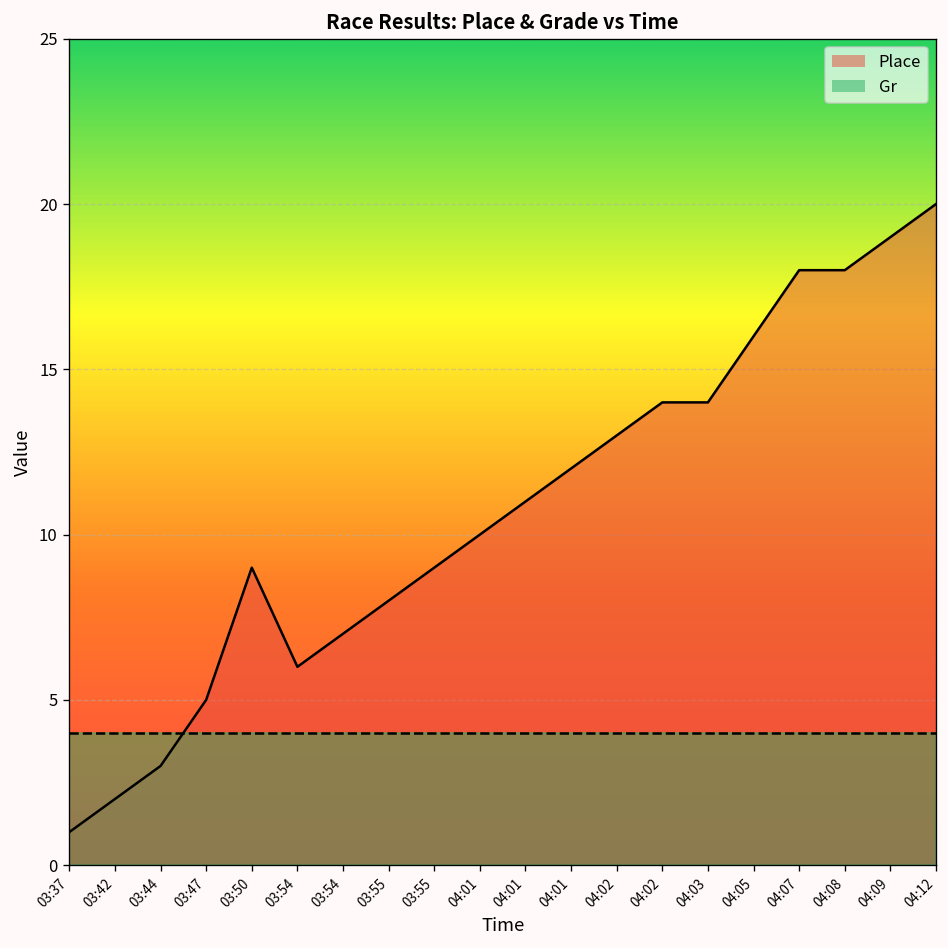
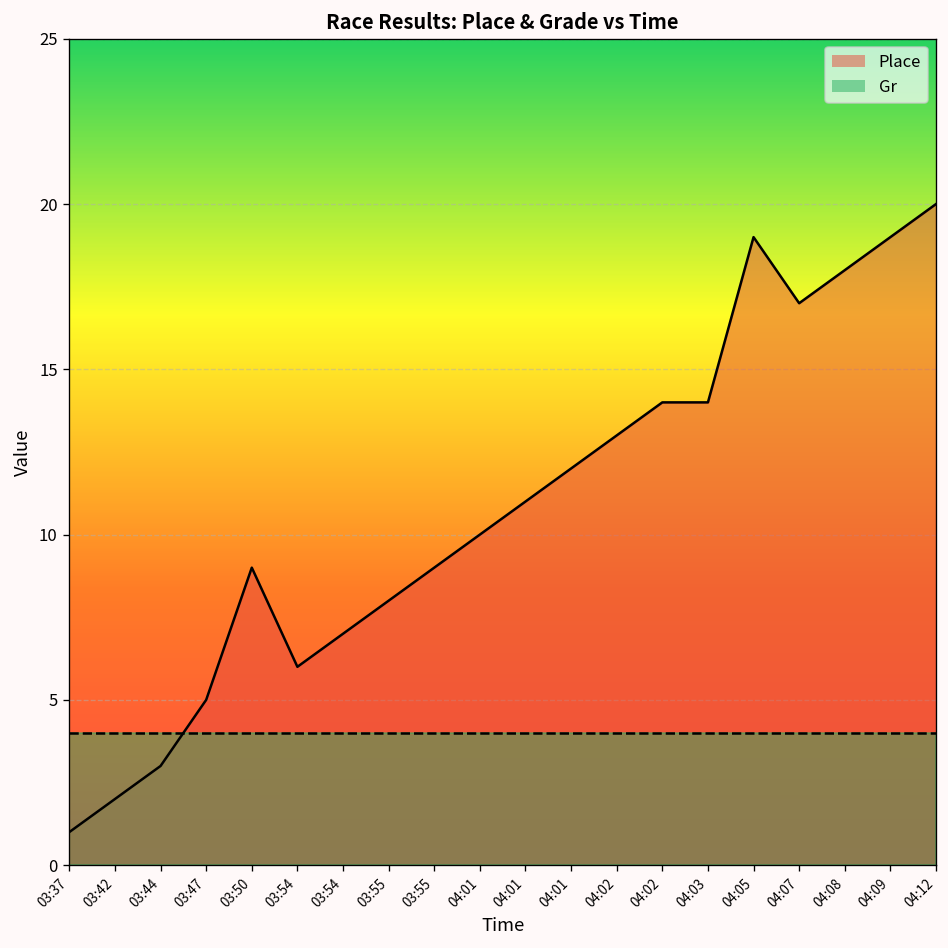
  {
    "Place": {
      "03:37": 1,
      "03:42": 2,
      "03:44": 3,
      "03:47": 5,
      "03:50": 9,
      "04:03": 14,
-     "04:05": 16,
-     "04:07": 18,
+     "04:05": 19,
+     "04:07": 17,
      "04:08": 18,
      "04:09": 19,
      "04:12": 20
    },
    "Gr": {
      "03:37": 4,
      "03:42": 4,
      "03:44": 4,
      "03:47": 4,
      "03:50": 4,
      "04:03": 4,
      "04:05": 4,
      "04:07": 4,
      "04:08": 4,
      "04:09": 4,
      "04:12": 4
    }
  }
